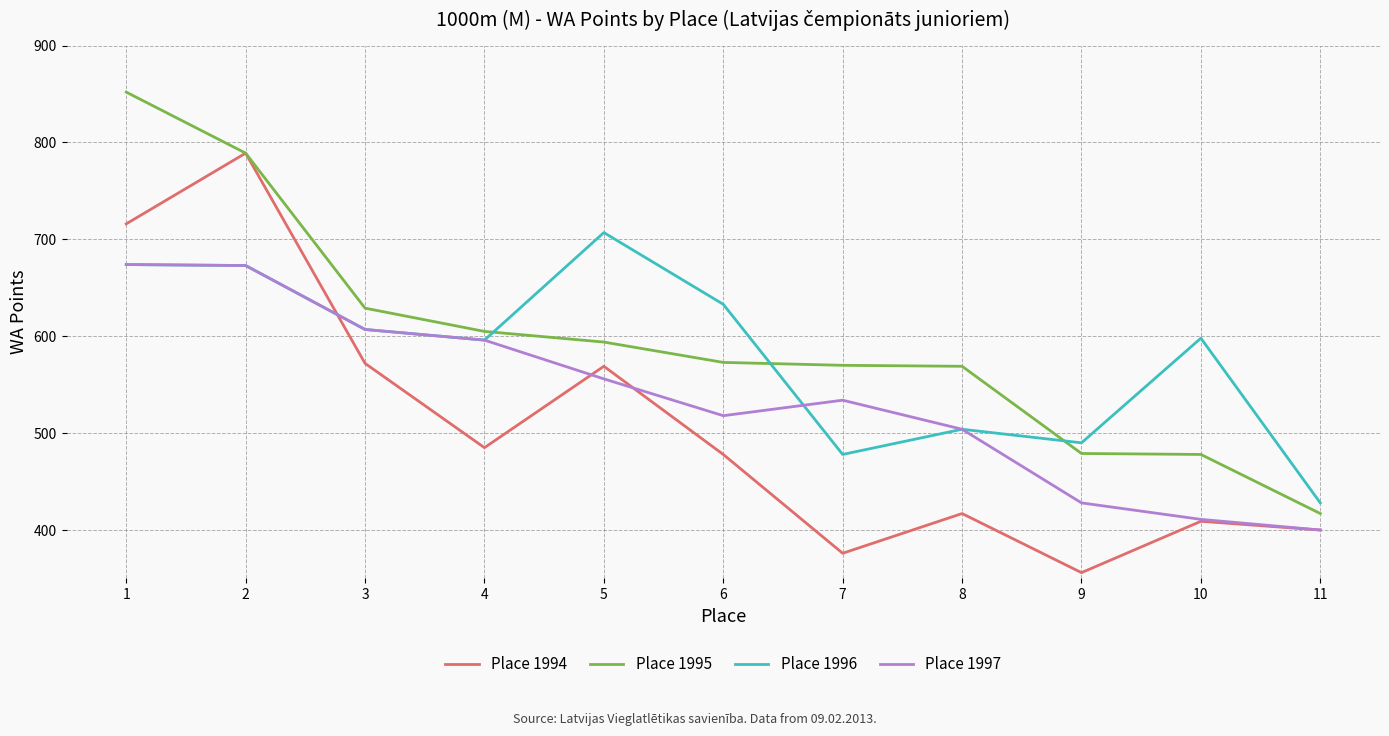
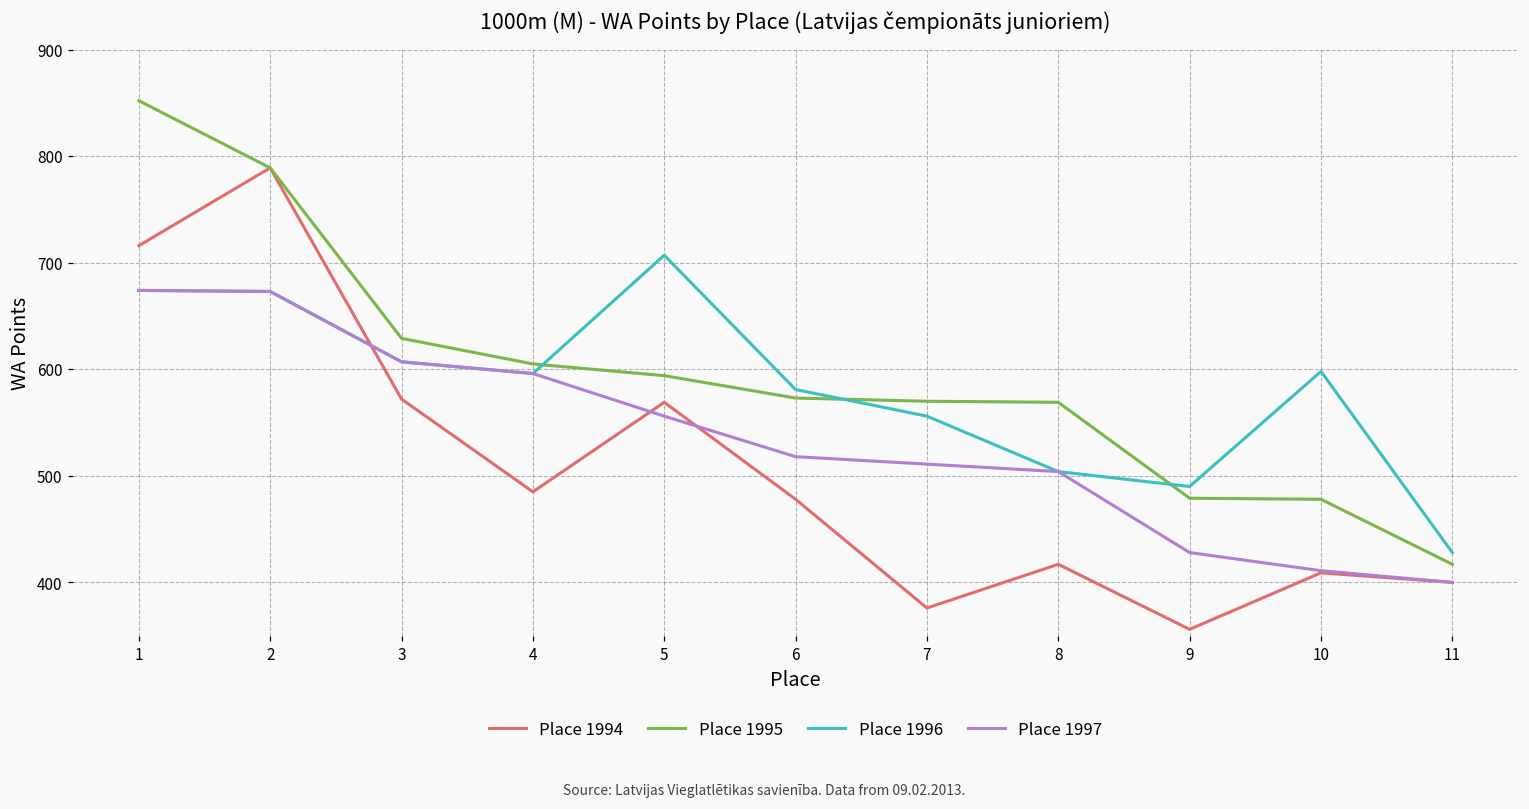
  {
    "Place 1994": {
      "1": 720,
      "3": 570,
      "4": 490,
      "5": 570,
      "6": 480,
      "7": 380,
      "8": 420,
      "9": 360
    },
    "Place 1995": {
      "1": 850,
      "3": 630,
      "4": 610,
      "5": 590,
      "6": 570,
      "7": 570,
      "8": 570,
      "9": 480,
      "10": 480,
      "11": 420
    },
    "Place 1996": {
      "5": 710,
-     "6": 630,
-     "7": 480,
+     "6": 580,
+     "7": 560,
      "9": 490,
      "10": 600,
      "11": 430
    },
    "Place 1997": {
      "5": 560,
      "6": 520,
-     "7": 530,
+     "7": 510,
      "9": 430
    }
  }
